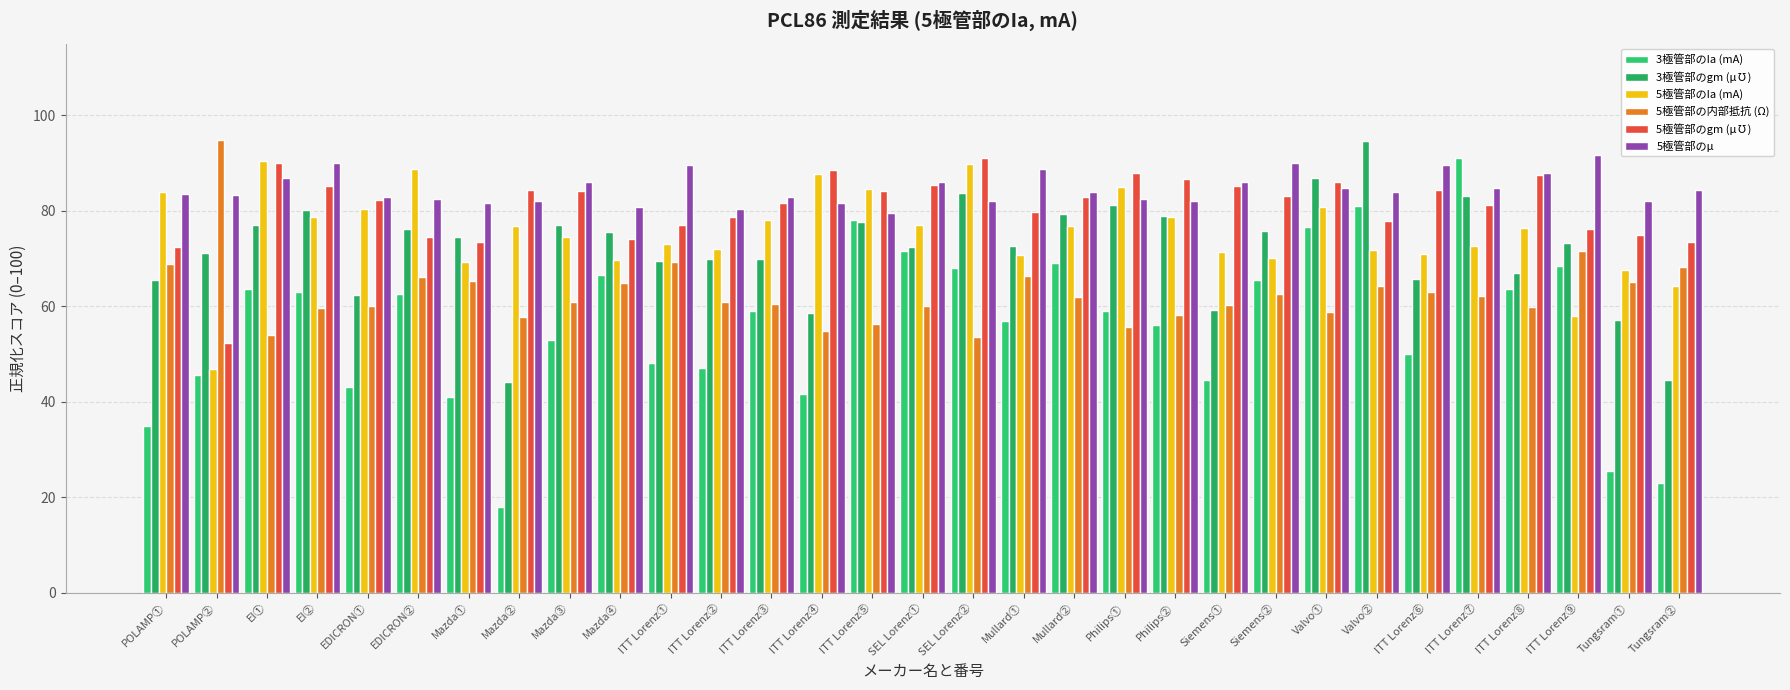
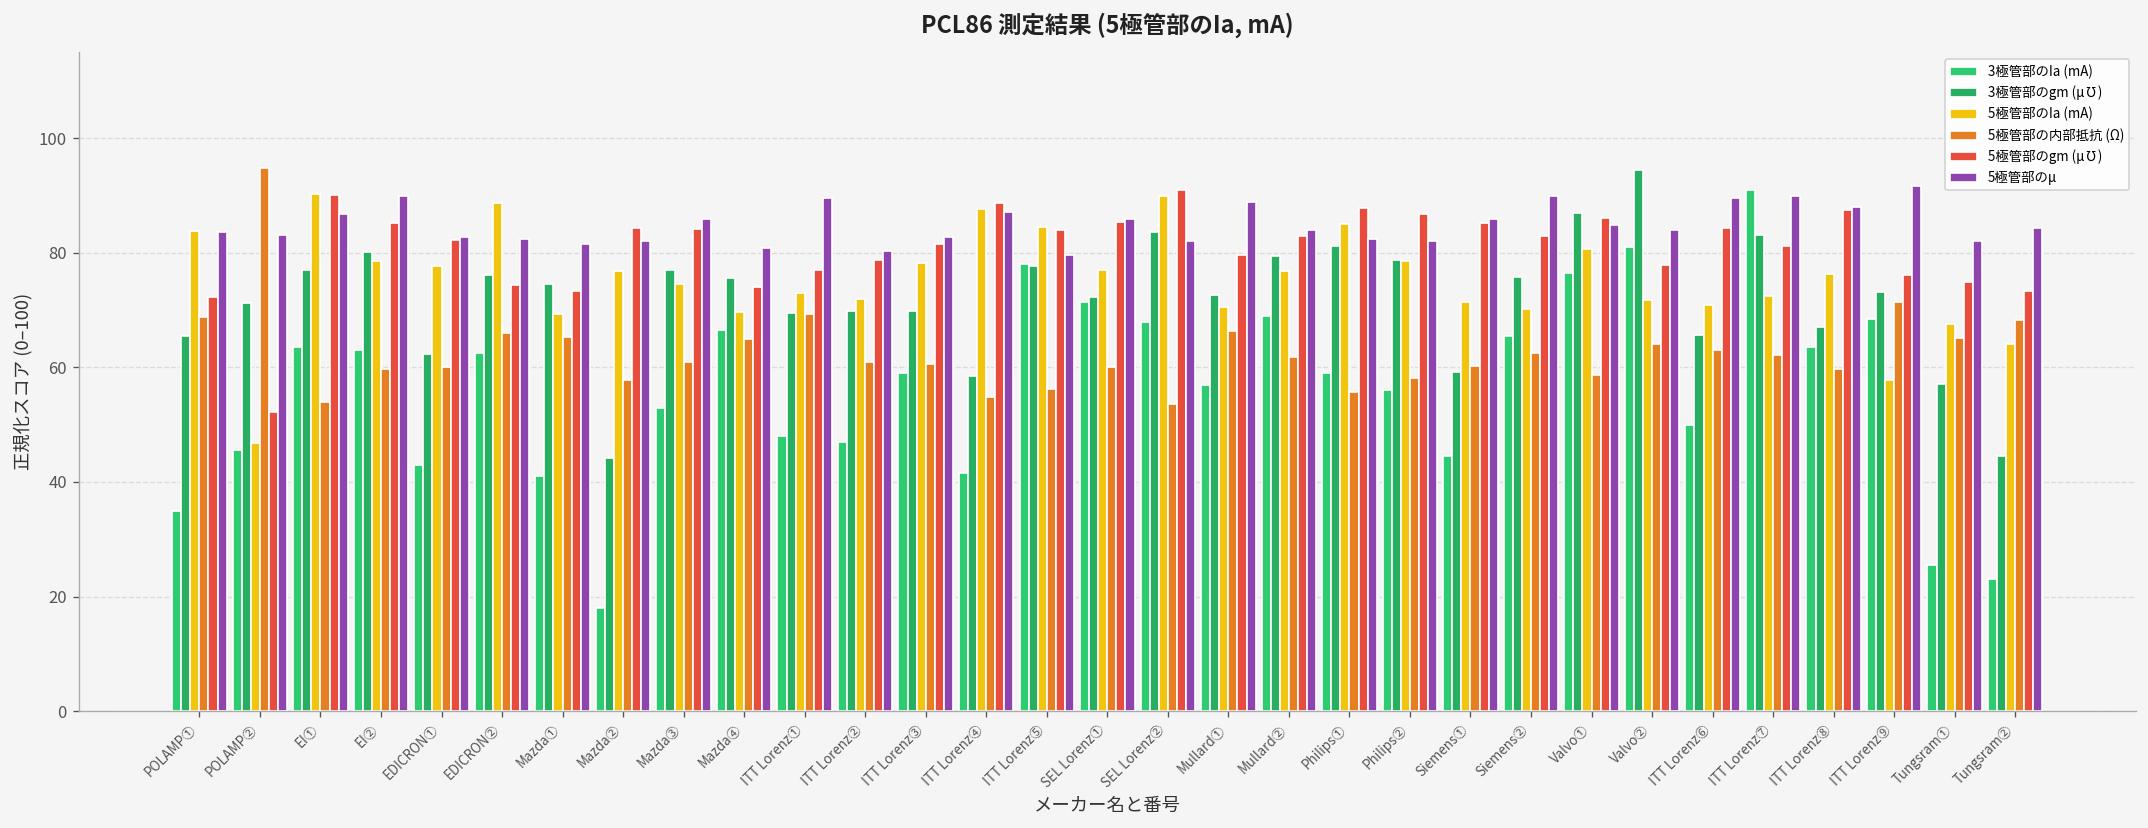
  {
    "5極管部のIa (mA)": {
      "POLAMP①": 84,
      "POLAMP②": 47,
      "EI①": 90,
      "EI②": 79,
-     "EDICRON①": 80,
+     "EDICRON①": 78,
      "EDICRON②": 89,
      "Mazda①": 69,
      "Mazda②": 77,
      "Mazda③": 75,
      "Mazda④": 70,
      "ITT Lorenz①": 73,
      "ITT Lorenz②": 72,
      "ITT Lorenz③": 78,
      "ITT Lorenz④": 88,
      "ITT Lorenz⑤": 85,
      "SEL Lorenz①": 77,
      "SEL Lorenz②": 90,
      "Mullard①": 71,
      "Mullard②": 77,
      "Philips①": 85,
      "Philips②": 79,
      "Siemens①": 71,
      "Siemens②": 70,
      "Valvo①": 81,
      "Valvo②": 72,
      "ITT Lorenz⑥": 71,
      "ITT Lorenz⑦": 73,
      "ITT Lorenz⑧": 76,
      "ITT Lorenz⑨": 58,
      "Tungsram①": 68,
      "Tungsram②": 64
    },
    "5極管部のμ": {
      "POLAMP①": 84,
      "POLAMP②": 83,
      "EI①": 87,
      "EI②": 90,
      "EDICRON①": 83,
      "EDICRON②": 82,
      "Mazda①": 82,
      "Mazda②": 82,
      "Mazda③": 86,
      "Mazda④": 81,
      "ITT Lorenz①": 90,
      "ITT Lorenz②": 80,
      "ITT Lorenz③": 83,
-     "ITT Lorenz④": 82,
+     "ITT Lorenz④": 87,
      "ITT Lorenz⑤": 80,
      "SEL Lorenz①": 86,
      "SEL Lorenz②": 82,
      "Mullard①": 89,
      "Mullard②": 84,
      "Philips①": 82,
      "Philips②": 82,
      "Siemens①": 86,
      "Siemens②": 90,
      "Valvo①": 85,
      "Valvo②": 84,
      "ITT Lorenz⑥": 90,
-     "ITT Lorenz⑦": 85,
+     "ITT Lorenz⑦": 90,
      "ITT Lorenz⑧": 88,
      "ITT Lorenz⑨": 92,
      "Tungsram①": 82,
      "Tungsram②": 84
    }
  }
